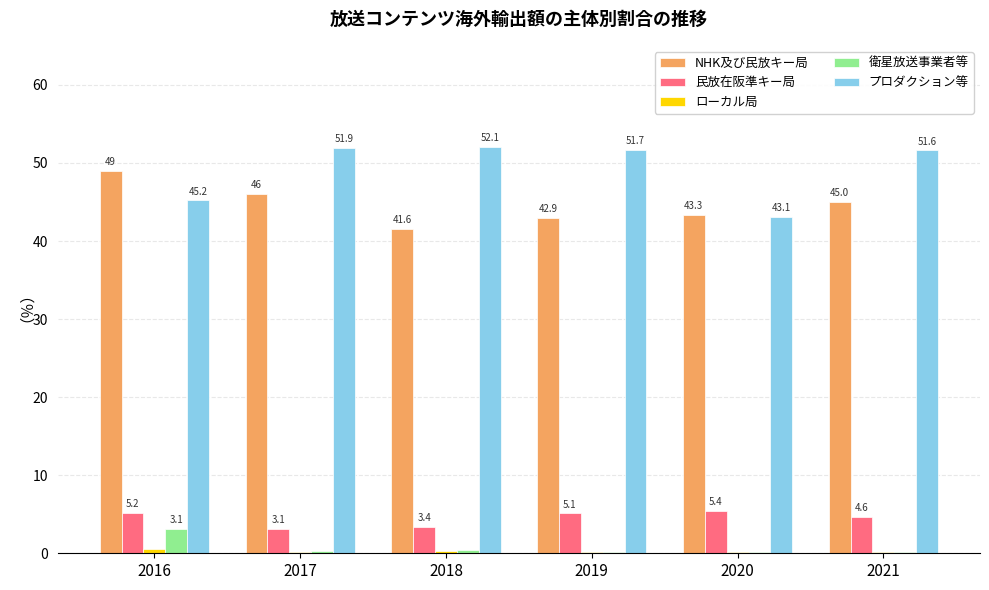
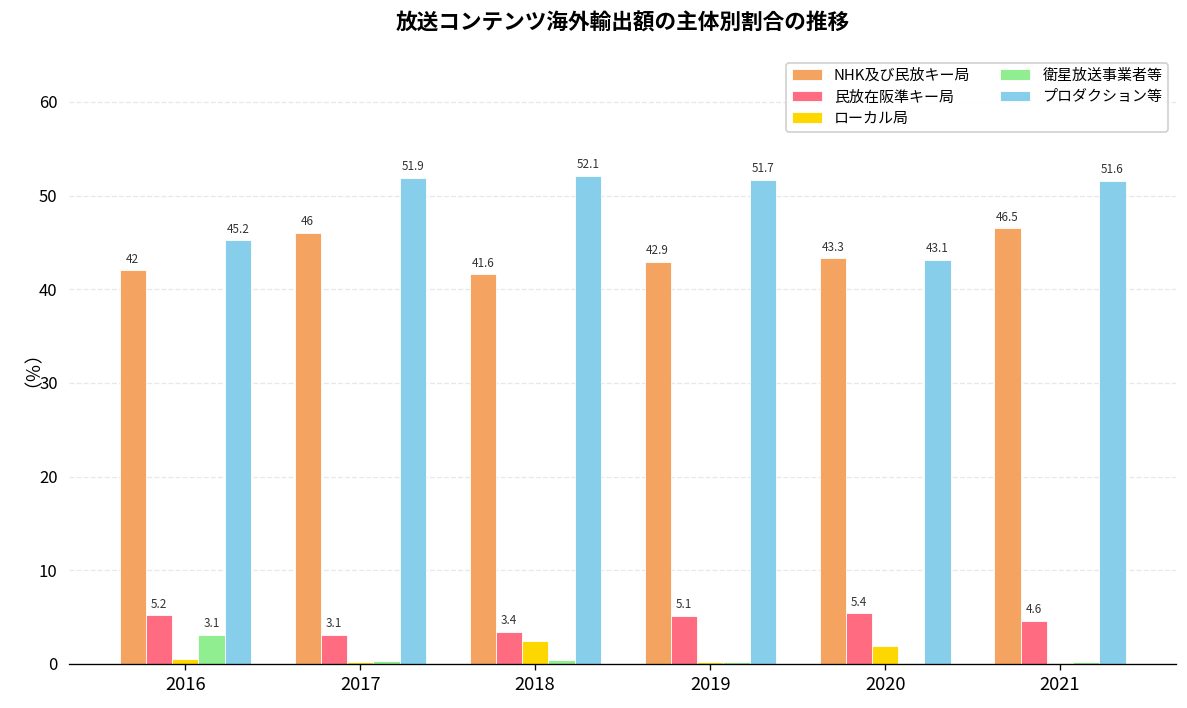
  {
    "NHK及び民放キー局": {
-     "2016": 49,
+     "2016": 42,
      "2017": 46,
      "2018": 41.6,
      "2019": 42.9,
      "2020": 43.3,
-     "2021": 45.0
+     "2021": 46.5
    },
    "民放在阪準キー局": {
      "2016": 5.2,
      "2017": 3.1,
      "2018": 3.4,
      "2019": 5.1,
      "2020": 5.4,
      "2021": 4.6
    },
    "ローカル局": {
      "2016": 1,
-     "2018": 0,
-     "2020": 0
+     "2018": 2,
+     "2020": 2
    },
    "衛星放送事業者等": {
      "2016": 3.1
    },
    "プロダクション等": {
      "2016": 45.2,
      "2017": 51.9,
      "2018": 52.1,
      "2019": 51.7,
      "2020": 43.1,
      "2021": 51.6
    }
  }
